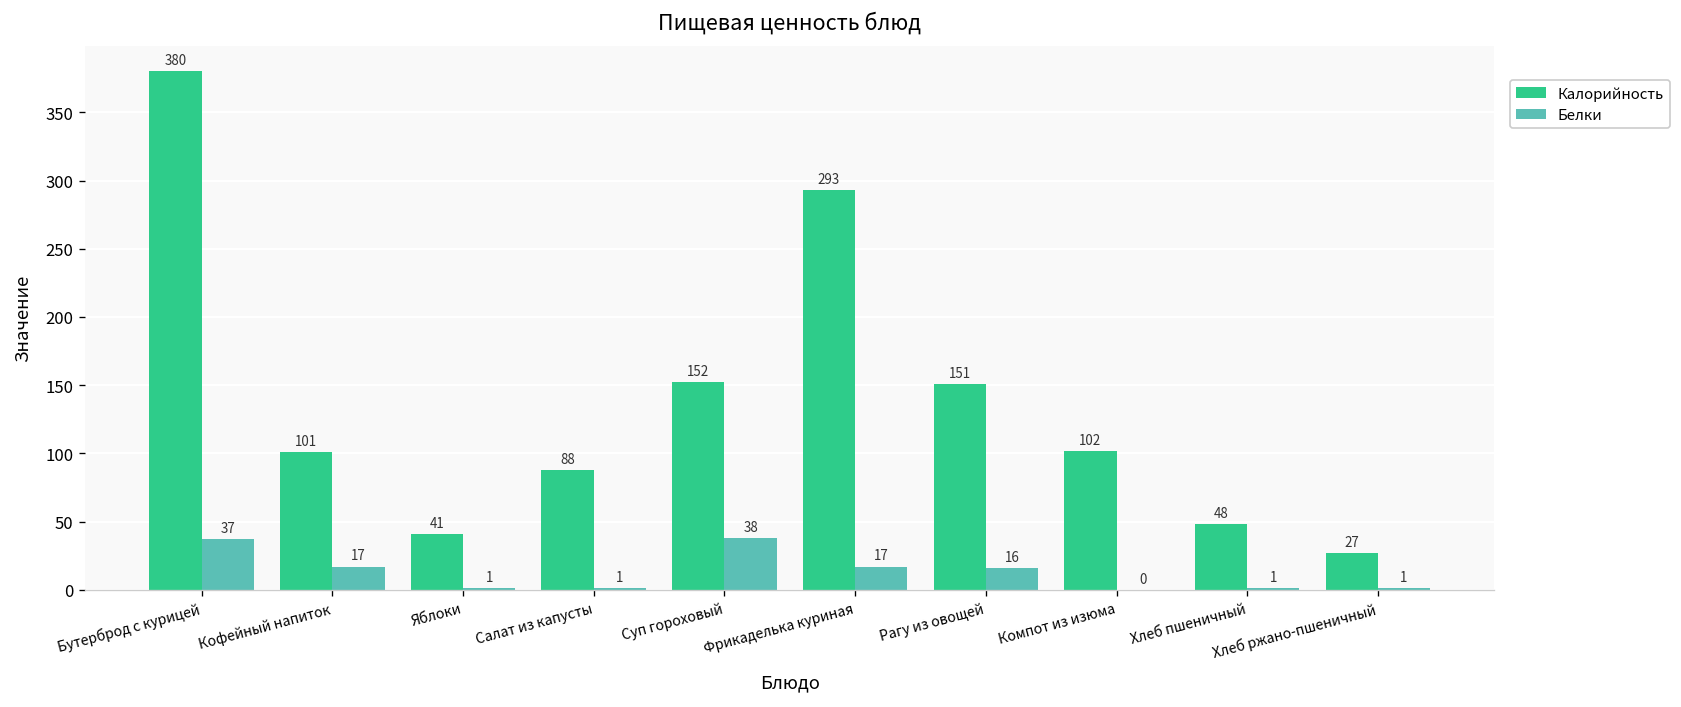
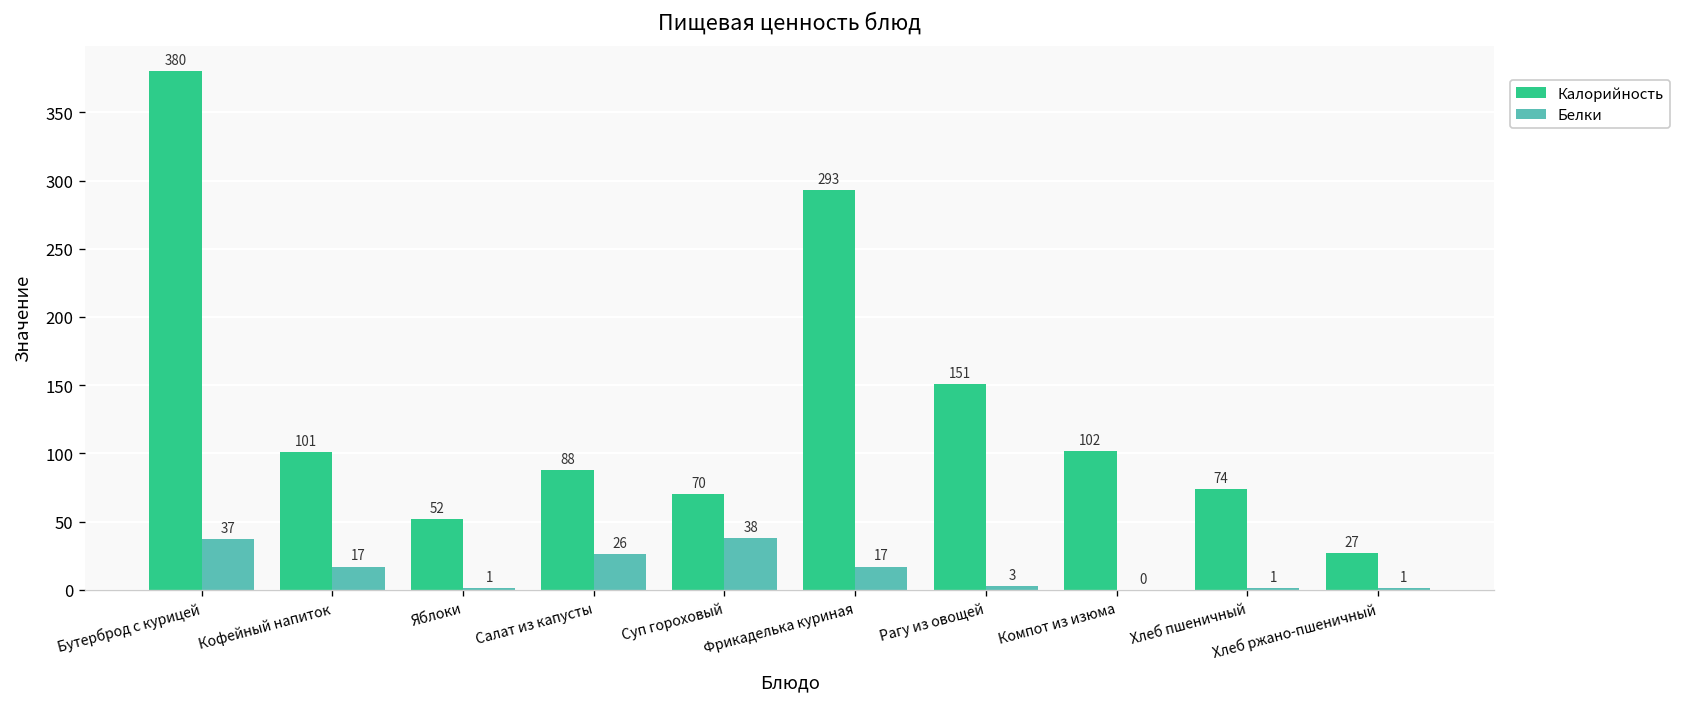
  {
    "Калорийность": {
      "Бутерброд с курицей": 380,
      "Кофейный напиток": 101,
-     "Яблоки": 41,
+     "Яблоки": 52,
      "Салат из капусты": 88,
-     "Суп гороховый": 152,
+     "Суп гороховый": 70,
      "Фрикаделька куриная": 293,
      "Рагу из овощей": 151,
      "Компот из изюма": 102,
-     "Хлеб пшеничный": 48,
+     "Хлеб пшеничный": 74,
      "Хлеб ржано-пшеничный": 27
    },
    "Белки": {
      "Бутерброд с курицей": 37,
      "Кофейный напиток": 17,
      "Яблоки": 1,
-     "Салат из капусты": 1,
+     "Салат из капусты": 26,
      "Суп гороховый": 38,
      "Фрикаделька куриная": 17,
-     "Рагу из овощей": 16,
+     "Рагу из овощей": 3,
      "Компот из изюма": 0,
      "Хлеб пшеничный": 1,
      "Хлеб ржано-пшеничный": 1
    }
  }
